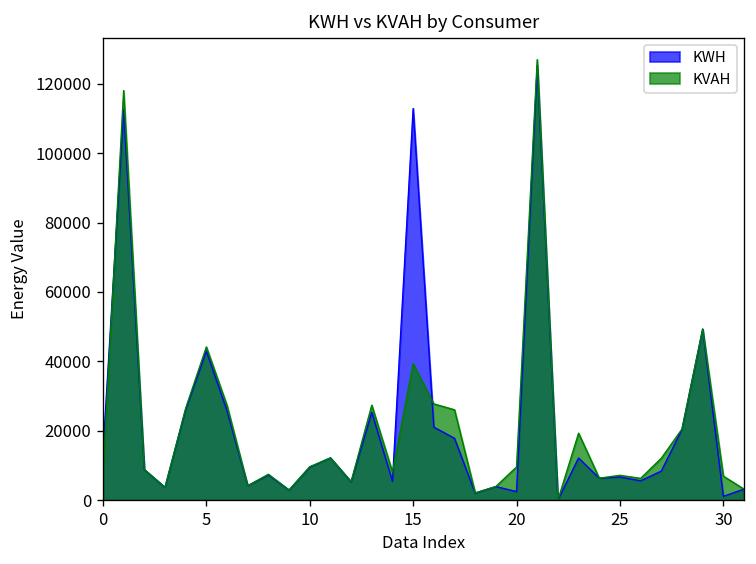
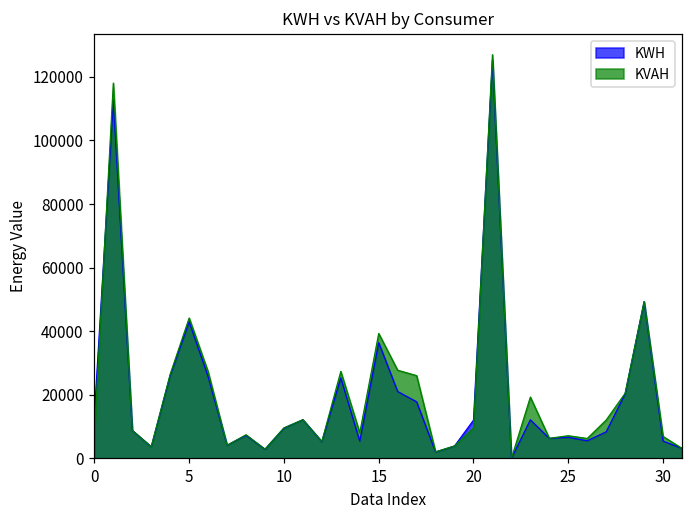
  {
    "KWH": {
      "0": 14000,
      "5": 43000,
-     "15": 113000,
-     "20": 2000,
-     "30": 1000
+     "15": 36000,
+     "20": 12000,
+     "30": 5000
    },
    "KVAH": {
      "0": 7000,
      "5": 44000,
      "15": 39000,
      "20": 10000,
      "30": 7000
    }
  }
